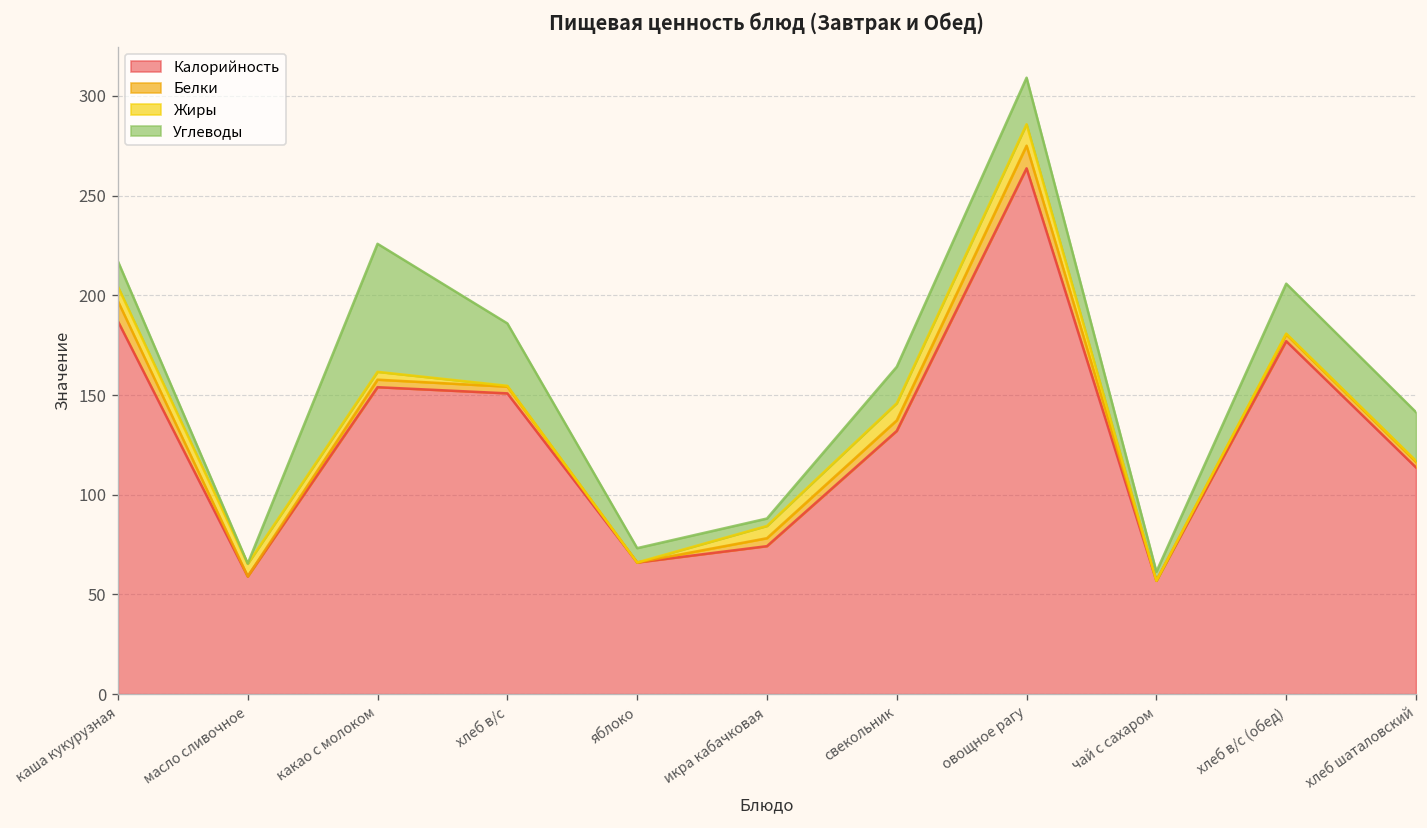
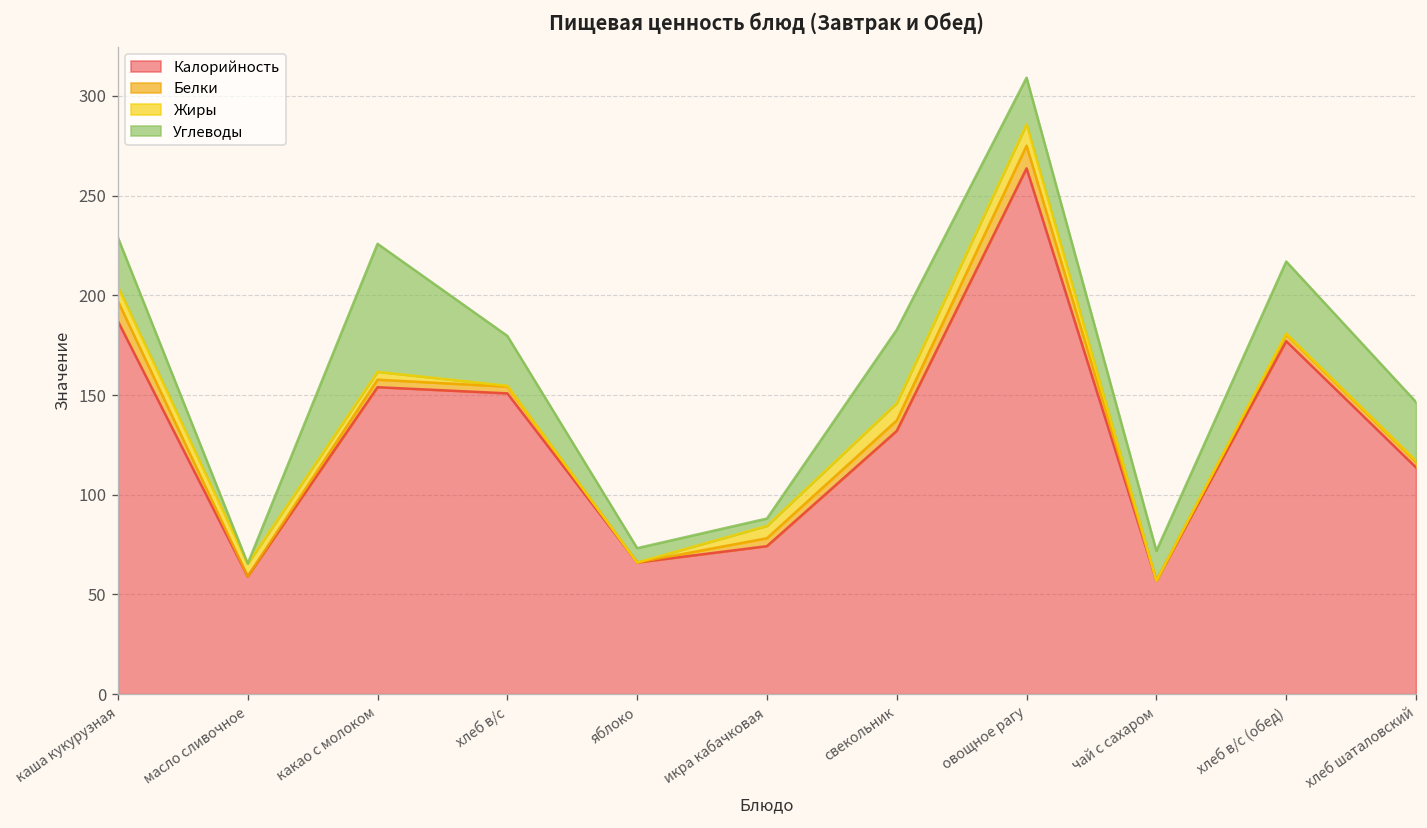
  {
    "Калорийность": {
      "каша кукурузная": 187,
      "какао с молоком": 154,
      "хлеб в/с": 151,
      "икра кабачковая": 74,
      "свекольник": 132,
      "овощное рагу": 264,
      "хлеб в/с (обед)": 177,
      "хлеб шаталовский": 114
    },
    "Углеводы": {
-     "каша кукурузная": 13,
+     "каша кукурузная": 25,
      "какао с молоком": 64,
-     "хлеб в/с": 31,
+     "хлеб в/с": 25,
      "яблоко": 7,
      "икра кабачковая": 4,
-     "свекольник": 18,
+     "свекольник": 37,
      "овощное рагу": 23,
-     "чай с сахаром": 5,
-     "хлеб в/с (обед)": 25,
-     "хлеб шаталовский": 24
+     "чай с сахаром": 15,
+     "хлеб в/с (обед)": 36,
+     "хлеб шаталовский": 30
    }
  }
